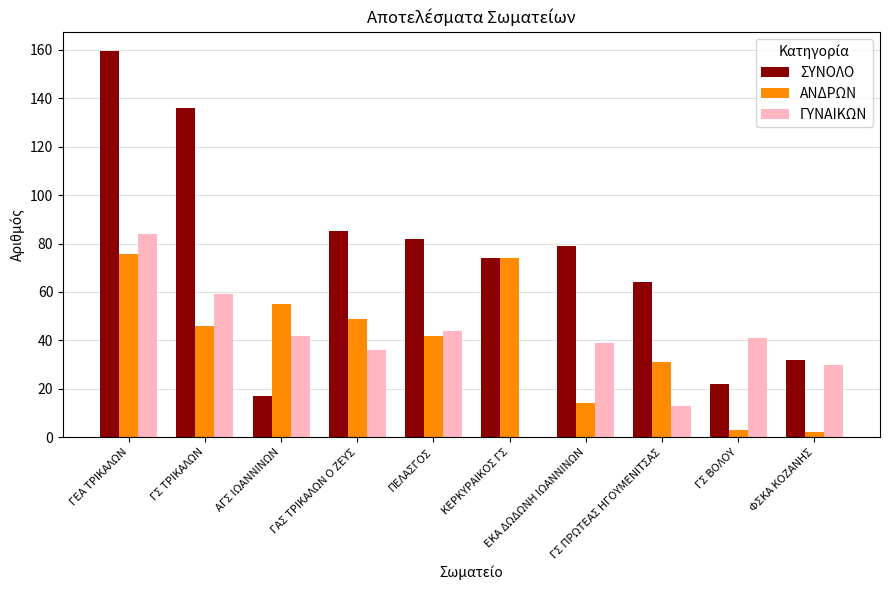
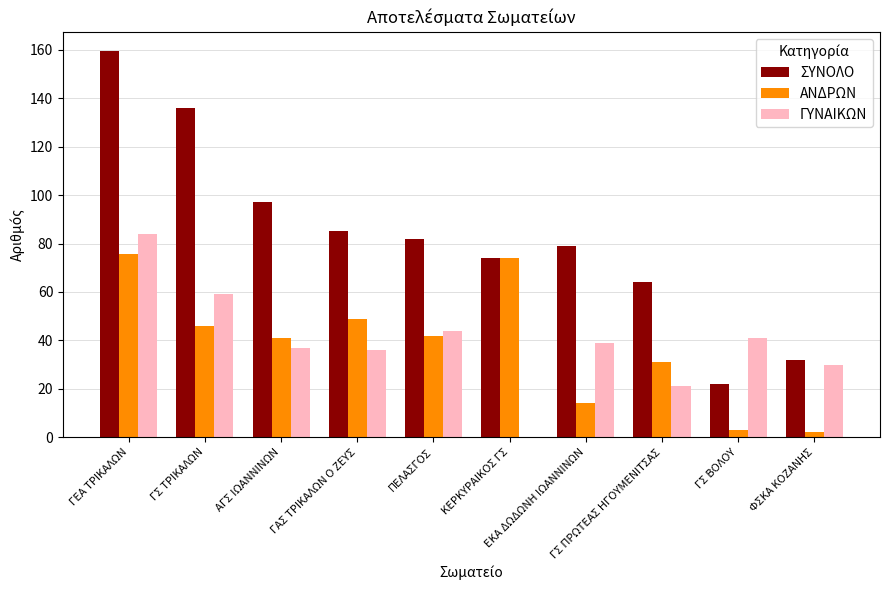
  {
    "ΣΥΝΟΛΟ": {
      "ΓΕΑ ΤΡΙΚΑΛΩΝ": 160,
      "ΓΣ ΤΡΙΚΑΛΩΝ": 136,
-     "ΑΓΣ ΙΩΑΝΝΙΝΩΝ": 17,
+     "ΑΓΣ ΙΩΑΝΝΙΝΩΝ": 97,
      "ΓΑΣ ΤΡΙΚΑΛΩΝ Ο ΖΕΥΣ": 85,
      "ΠΕΛΑΣΓΟΣ": 82,
      "ΚΕΡΚΥΡΑΙΚΟΣ ΓΣ": 74,
      "ΕΚΑ ΔΩΔΩΝΗ ΙΩΑΝΝΙΝΩΝ": 79,
      "ΓΣ ΠΡΩΤΕΑΣ ΗΓΟΥΜΕΝΙΤΣΑΣ": 64,
      "ΓΣ ΒΟΛΟΥ": 22,
      "ΦΣΚΑ ΚΟΖΑΝΗΣ": 32
    },
    "ΑΝΔΡΩΝ": {
      "ΓΕΑ ΤΡΙΚΑΛΩΝ": 76,
      "ΓΣ ΤΡΙΚΑΛΩΝ": 46,
-     "ΑΓΣ ΙΩΑΝΝΙΝΩΝ": 55,
+     "ΑΓΣ ΙΩΑΝΝΙΝΩΝ": 41,
      "ΓΑΣ ΤΡΙΚΑΛΩΝ Ο ΖΕΥΣ": 49,
      "ΠΕΛΑΣΓΟΣ": 42,
      "ΚΕΡΚΥΡΑΙΚΟΣ ΓΣ": 74,
      "ΕΚΑ ΔΩΔΩΝΗ ΙΩΑΝΝΙΝΩΝ": 14,
      "ΓΣ ΠΡΩΤΕΑΣ ΗΓΟΥΜΕΝΙΤΣΑΣ": 31,
      "ΓΣ ΒΟΛΟΥ": 3,
      "ΦΣΚΑ ΚΟΖΑΝΗΣ": 2
    },
    "ΓΥΝΑΙΚΩΝ": {
      "ΓΕΑ ΤΡΙΚΑΛΩΝ": 84,
      "ΓΣ ΤΡΙΚΑΛΩΝ": 59,
-     "ΑΓΣ ΙΩΑΝΝΙΝΩΝ": 42,
+     "ΑΓΣ ΙΩΑΝΝΙΝΩΝ": 37,
      "ΓΑΣ ΤΡΙΚΑΛΩΝ Ο ΖΕΥΣ": 36,
      "ΠΕΛΑΣΓΟΣ": 44,
      "ΚΕΡΚΥΡΑΙΚΟΣ ΓΣ": 0,
      "ΕΚΑ ΔΩΔΩΝΗ ΙΩΑΝΝΙΝΩΝ": 39,
-     "ΓΣ ΠΡΩΤΕΑΣ ΗΓΟΥΜΕΝΙΤΣΑΣ": 13,
+     "ΓΣ ΠΡΩΤΕΑΣ ΗΓΟΥΜΕΝΙΤΣΑΣ": 21,
      "ΓΣ ΒΟΛΟΥ": 41,
      "ΦΣΚΑ ΚΟΖΑΝΗΣ": 30
    }
  }
